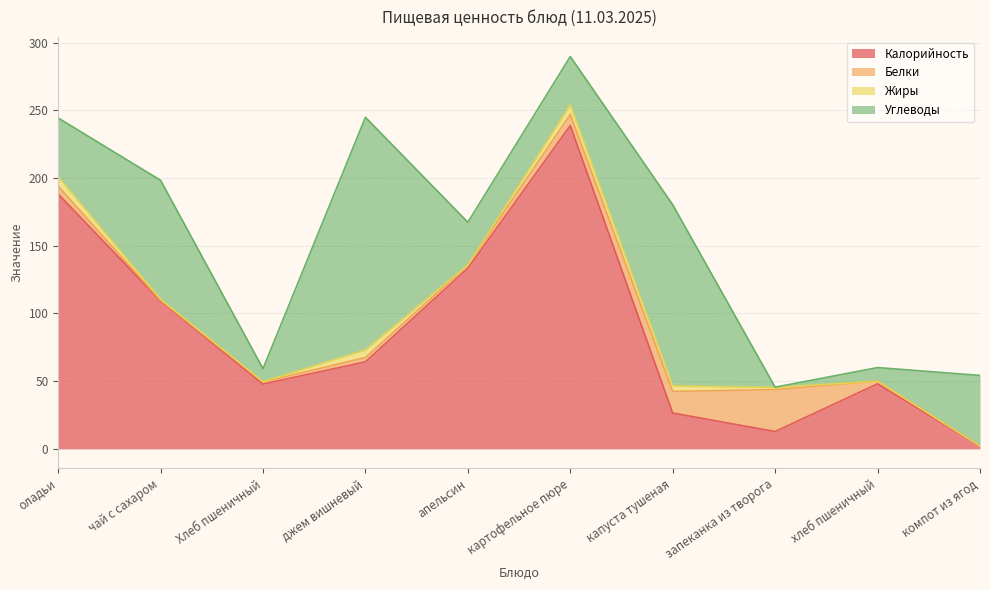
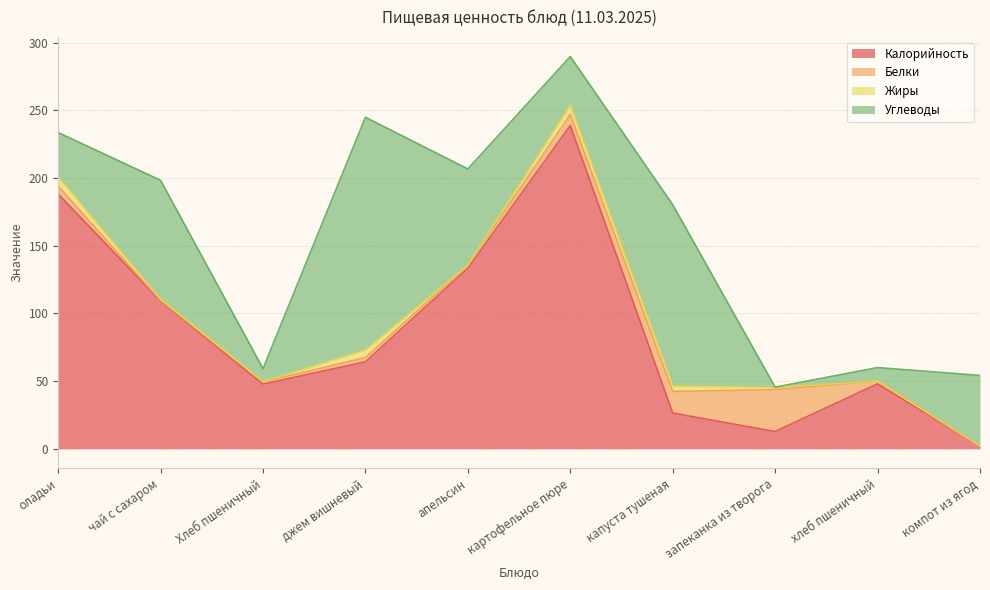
  {
    "Калорийность": {
      "оладьи": 188,
      "джем вишневый": 64,
      "апельсин": 134,
      "картофельное пюре": 239,
      "капуста тушеная": 26,
      "запеканка из творога": 13,
      "хлеб пшеничный": 48
    },
    "Углеводы": {
-     "оладьи": 44,
+     "оладьи": 33,
      "чай с сахаром": 88,
      "Хлеб пшеничный": 10,
      "джем вишневый": 172,
-     "апельсин": 32,
+     "апельсин": 71,
      "картофельное пюре": 36,
      "капуста тушеная": 134,
      "хлеб пшеничный": 10,
      "компот из ягод": 52
    }
  }
